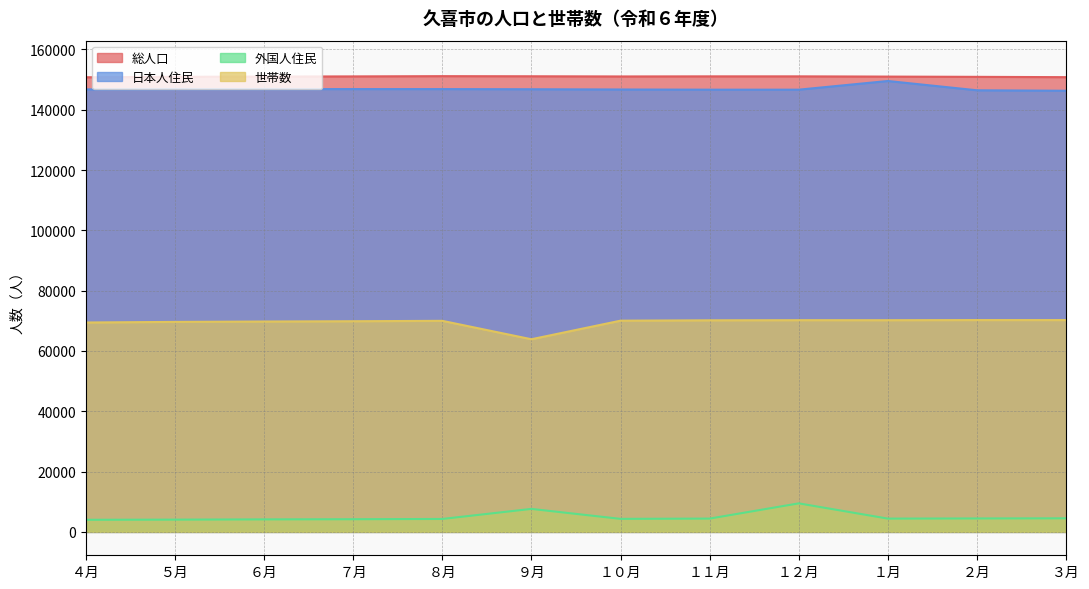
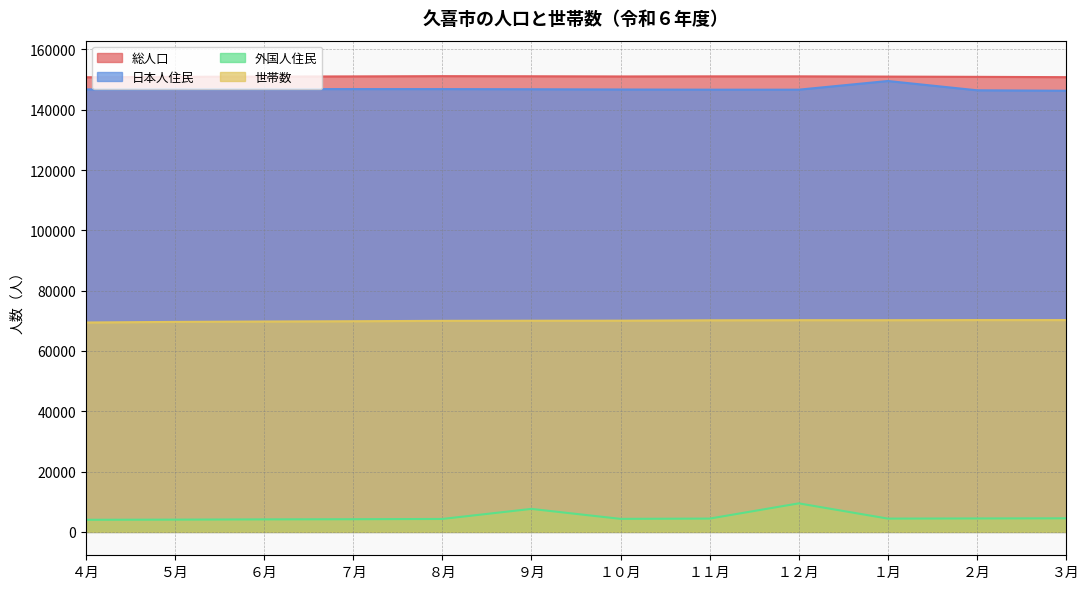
  {
    "総人口": {
      "４月": 151000,
      "７月": 151000,
      "８月": 151000,
      "９月": 151000,
      "１０月": 151000,
      "１１月": 151000,
      "１２月": 151000,
      "１月": 151000,
      "２月": 151000,
      "３月": 151000
    },
    "日本人住民": {
      "４月": 147000,
      "７月": 147000,
      "８月": 147000,
      "９月": 147000,
      "１０月": 147000,
      "１１月": 147000,
      "１２月": 147000,
      "１月": 150000,
      "２月": 146000,
      "３月": 146000
    },
    "外国人住民": {
      "４月": 4000,
      "５月": 4000,
      "６月": 4000,
      "７月": 4000,
      "８月": 4000,
      "９月": 8000,
      "１０月": 4000,
      "１１月": 4000,
      "１２月": 9000,
      "１月": 4000,
      "２月": 4000,
      "３月": 5000
    },
    "世帯数": {
      "４月": 69000,
      "５月": 70000,
      "６月": 70000,
      "７月": 70000,
      "８月": 70000,
-     "９月": 64000,
+     "９月": 70000,
      "１０月": 70000,
      "１１月": 70000,
      "１２月": 70000,
      "１月": 70000,
      "２月": 70000,
      "３月": 70000
    }
  }
